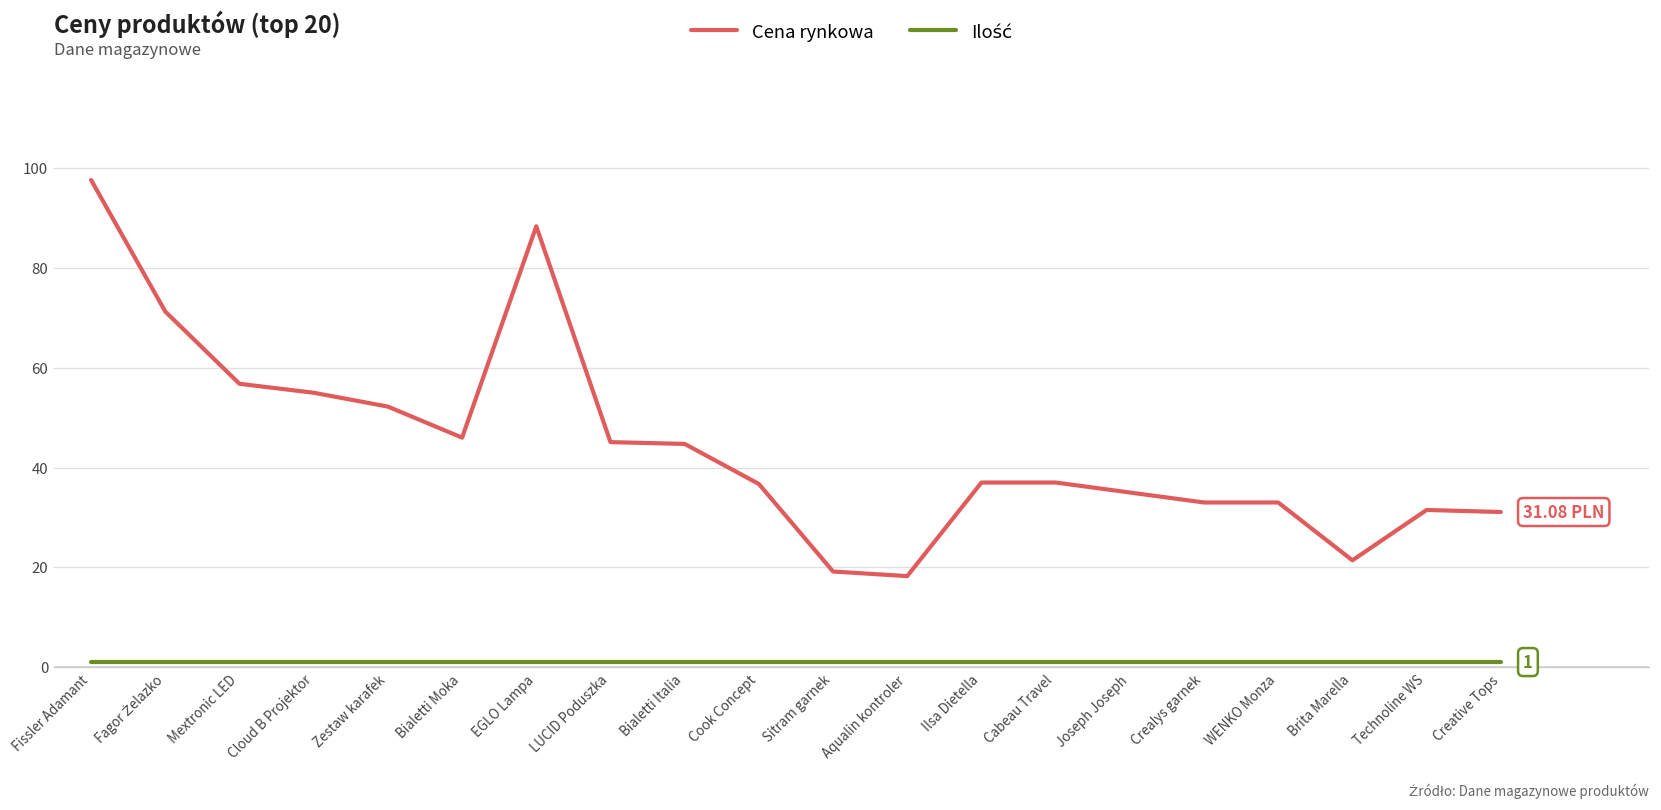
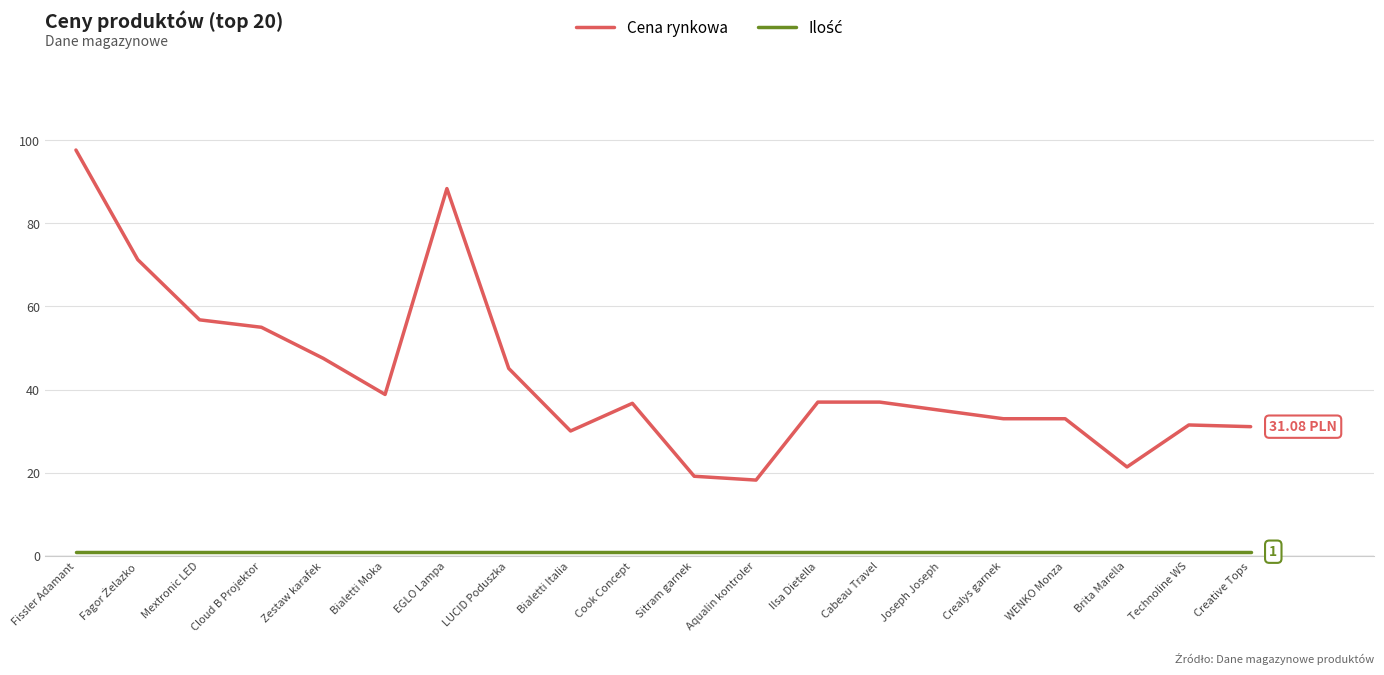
  {
    "Cena rynkowa": {
      "Fissler Adamant": 98,
      "Fagor Żelazko": 71,
      "Mextronic LED": 57,
      "Cloud B Projektor": 55,
-     "Zestaw karafek": 52,
-     "Bialetti Moka": 46,
+     "Zestaw karafek": 48,
+     "Bialetti Moka": 39,
      "EGLO Lampa": 88,
      "LUCID Poduszka": 45,
-     "Bialetti Italia": 45,
+     "Bialetti Italia": 30,
      "Cook Concept": 37,
      "Sitram garnek": 19,
      "Aqualin kontroler": 18,
      "Ilsa Dietella": 37,
      "Cabeau Travel": 37,
      "Joseph Joseph": 35,
      "Crealys garnek": 33,
      "WENKO Monza": 33,
      "Brita Marella": 21,
      "Technoline WS": 31
    },
    "Ilość": {
      "Fissler Adamant": 1,
      "Fagor Żelazko": 1,
      "Mextronic LED": 1,
      "Cloud B Projektor": 1,
      "Zestaw karafek": 1,
      "Bialetti Moka": 1,
      "EGLO Lampa": 1,
      "LUCID Poduszka": 1,
      "Bialetti Italia": 1,
      "Cook Concept": 1,
      "Sitram garnek": 1,
      "Aqualin kontroler": 1,
      "Ilsa Dietella": 1,
      "Cabeau Travel": 1,
      "Joseph Joseph": 1,
      "Crealys garnek": 1,
      "WENKO Monza": 1,
      "Brita Marella": 1,
      "Technoline WS": 1
    }
  }
